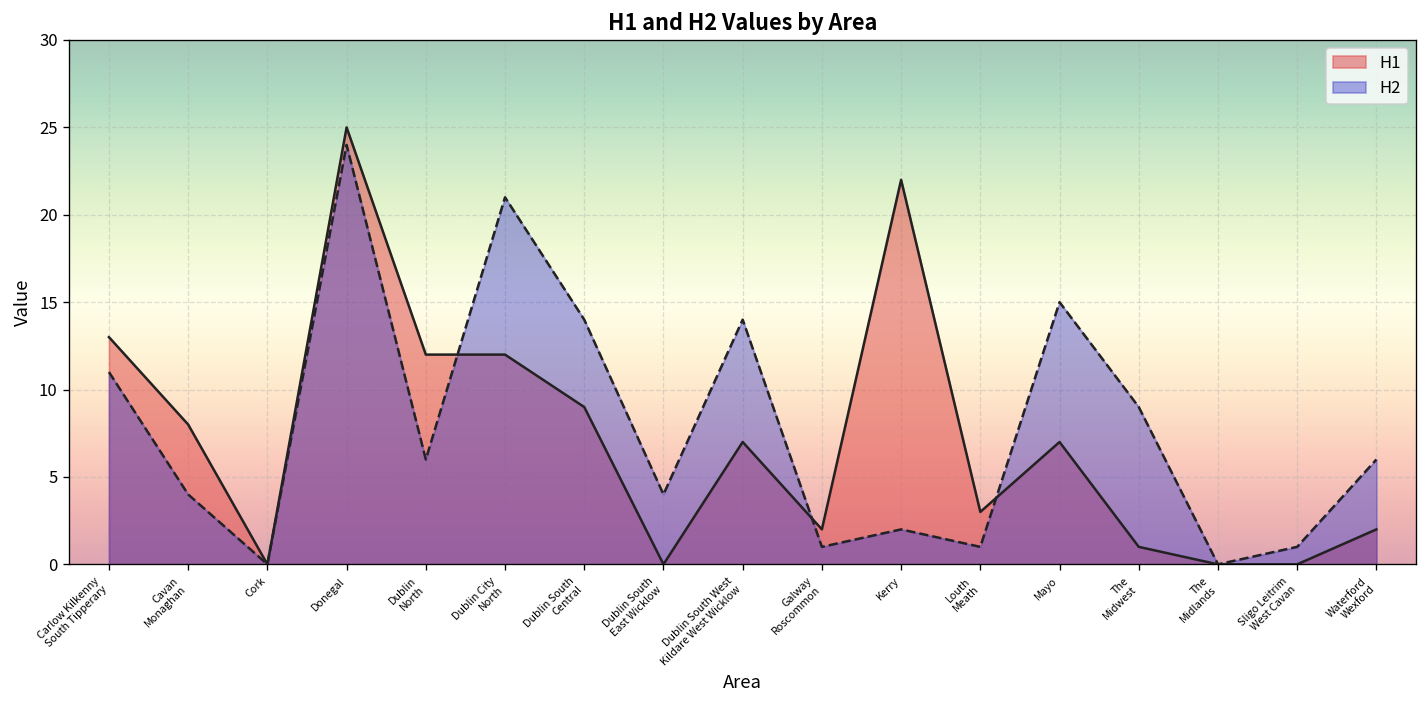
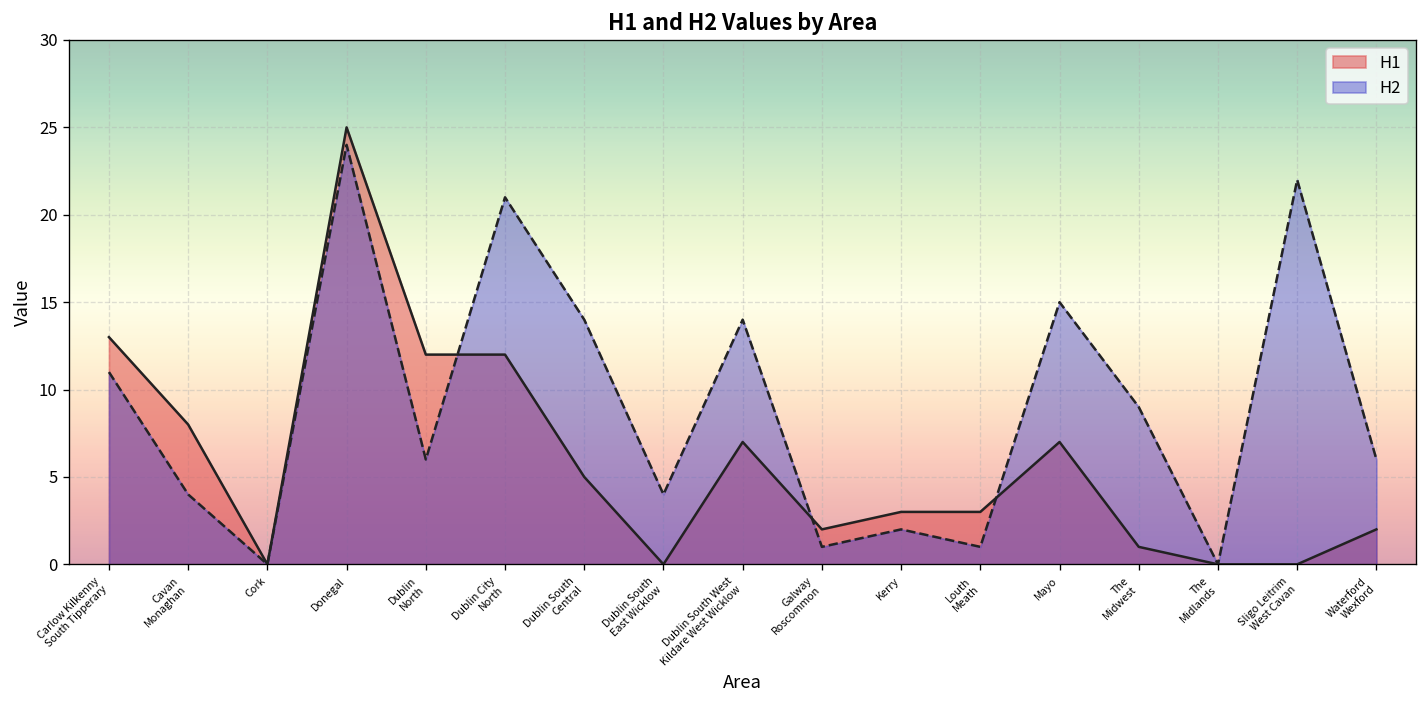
  {
    "H1": {
      "Carlow Kilkenny South Tipperary": 13,
      "Cavan Monaghan": 8,
      "Donegal": 25,
      "Dublin North": 12,
      "Dublin City North": 12,
-     "Dublin South Central": 9,
+     "Dublin South Central": 5,
      "Dublin South East Wicklow": 0,
      "Dublin South West Kildare West Wicklow": 7,
      "Galway Roscommon": 2,
-     "Kerry": 22,
+     "Kerry": 3,
      "Louth Meath": 3,
      "Mayo": 7,
      "The Midwest": 1,
      "Sligo Leitrim West Cavan": 0,
      "Waterford Wexford": 2
    },
    "H2": {
      "Carlow Kilkenny South Tipperary": 11,
      "Cavan Monaghan": 4,
      "Donegal": 24,
      "Dublin North": 6,
      "Dublin City North": 21,
      "Dublin South Central": 14,
      "Dublin South East Wicklow": 4,
      "Dublin South West Kildare West Wicklow": 14,
      "Galway Roscommon": 1,
      "Kerry": 2,
      "Louth Meath": 1,
      "Mayo": 15,
      "The Midwest": 9,
-     "Sligo Leitrim West Cavan": 1,
+     "Sligo Leitrim West Cavan": 22,
      "Waterford Wexford": 6
    }
  }
